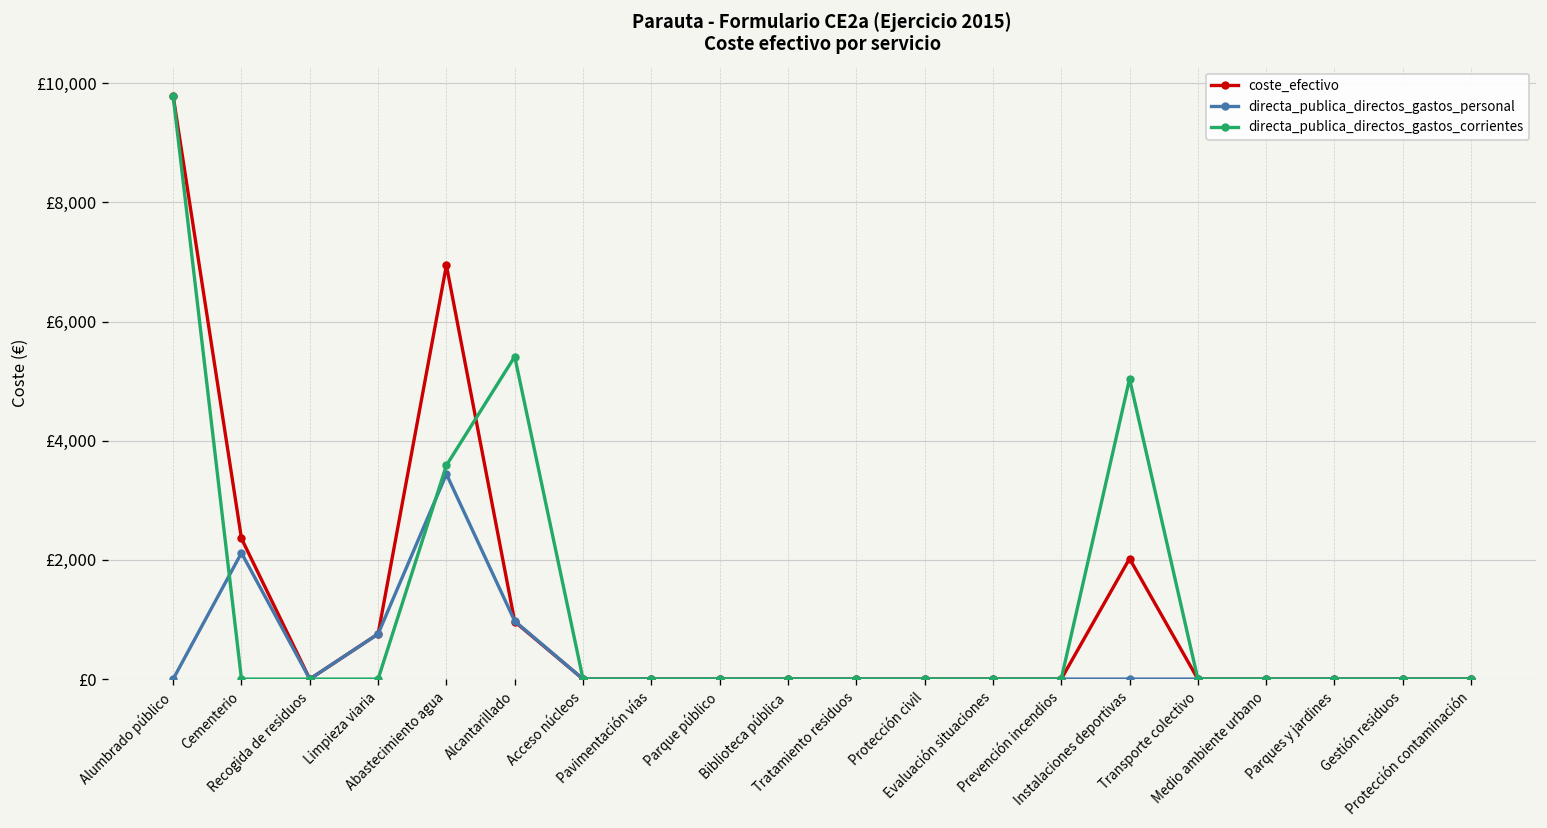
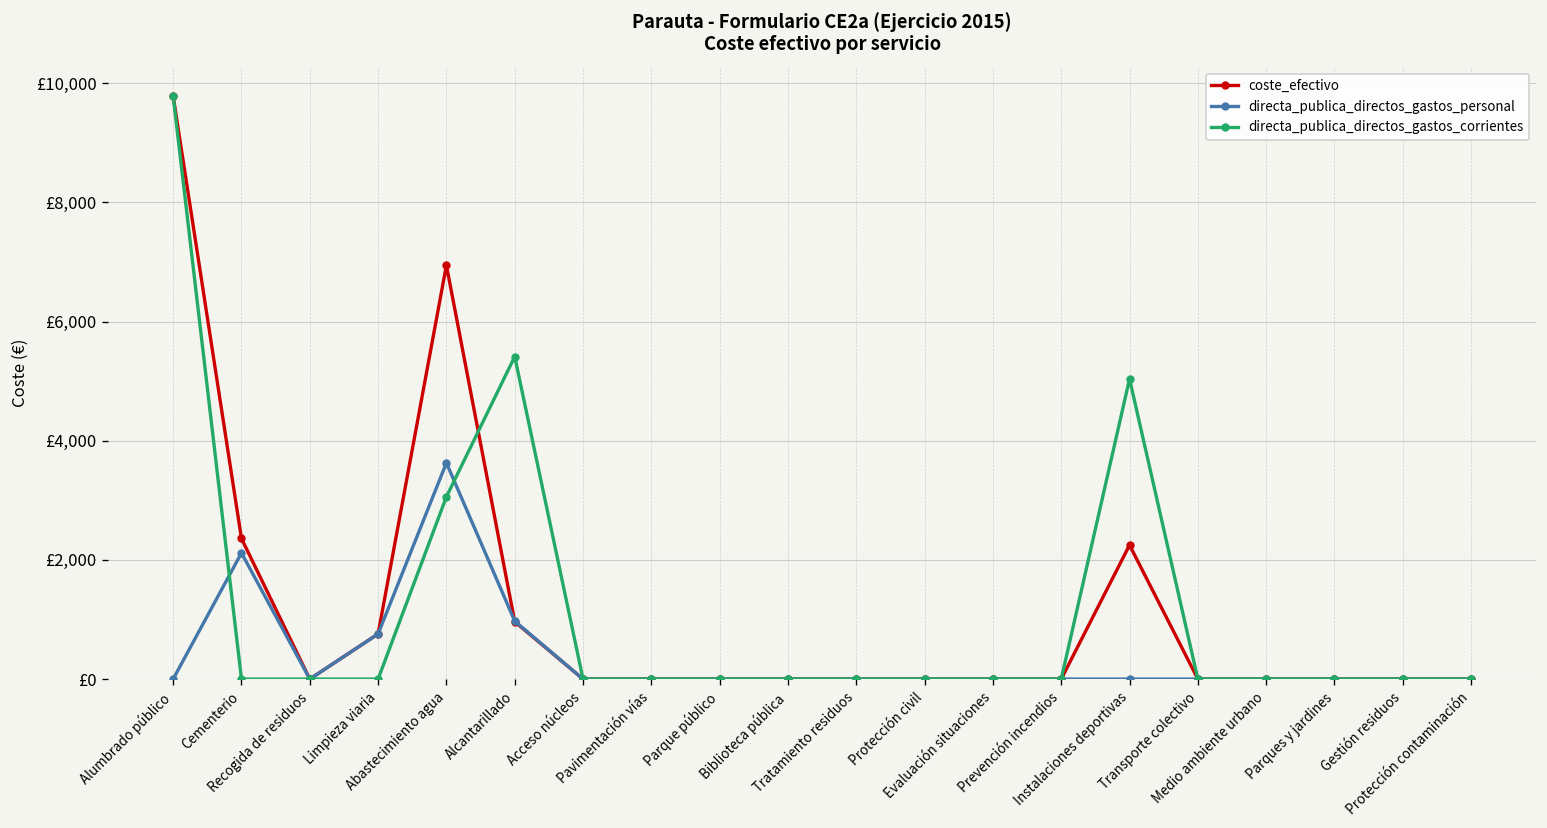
  {
    "coste_efectivo": {
      "Cementerio": "£2,400",
      "Abastecimiento agua": "£6,900",
-     "Instalaciones deportivas": "£2,000"
+     "Instalaciones deportivas": "£2,200"
    },
    "directa_publica_directos_gastos_personal": {
      "Alumbrado público": "£0",
      "Cementerio": "£2,100",
-     "Abastecimiento agua": "£3,400",
+     "Abastecimiento agua": "£3,600",
      "Instalaciones deportivas": "£0"
    },
    "directa_publica_directos_gastos_corrientes": {
      "Cementerio": "£0",
      "Limpieza viaria": "£0",
-     "Abastecimiento agua": "£3,600",
+     "Abastecimiento agua": "£3,100",
      "Alcantarillado": "£5,400",
      "Instalaciones deportivas": "£5,000"
    }
  }
